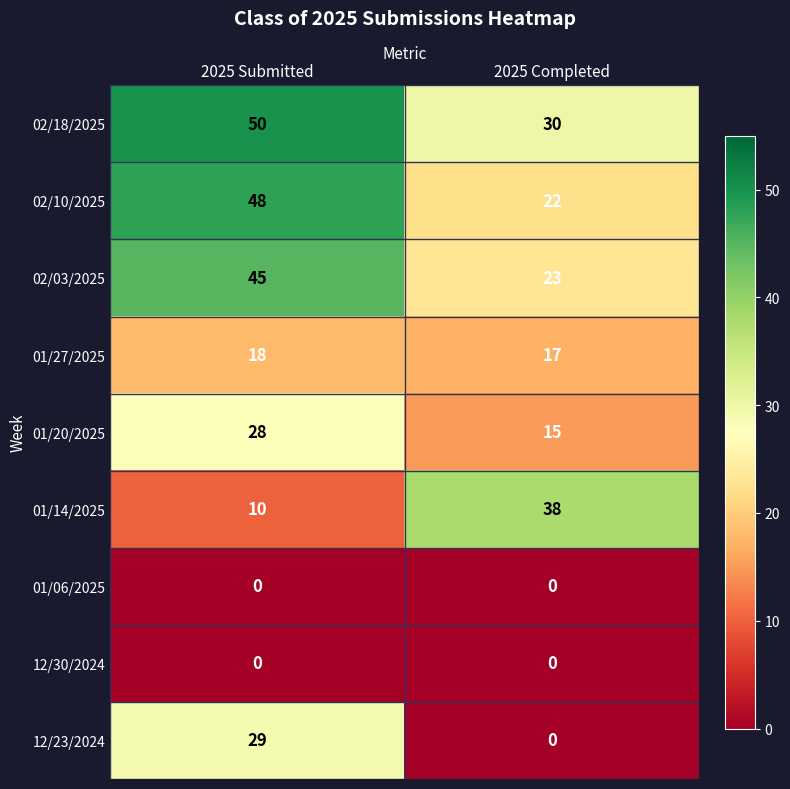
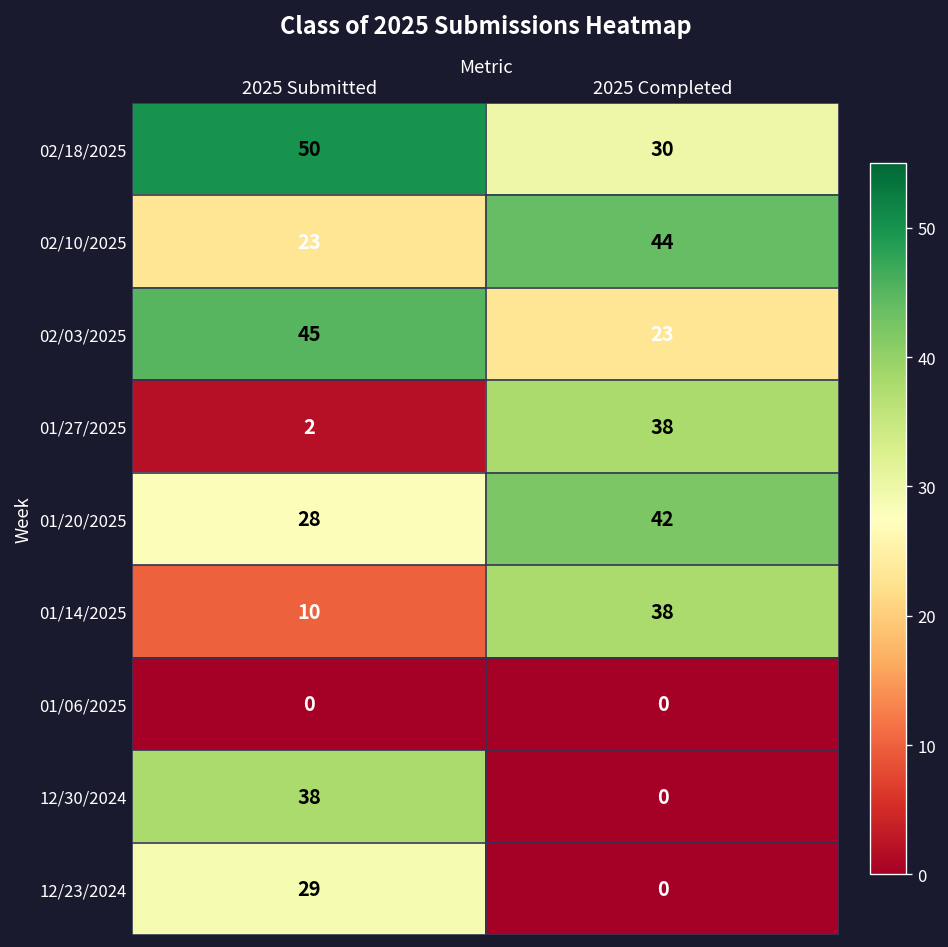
  {
    "02/18/2025": {
      "2025 Submitted": 50,
      "2025 Completed": 30
    },
    "02/10/2025": {
-     "2025 Submitted": 48,
-     "2025 Completed": 22
+     "2025 Submitted": 23,
+     "2025 Completed": 44
    },
    "02/03/2025": {
      "2025 Submitted": 45,
      "2025 Completed": 23
    },
    "01/27/2025": {
-     "2025 Submitted": 18,
-     "2025 Completed": 17
+     "2025 Submitted": 2,
+     "2025 Completed": 38
    },
    "01/20/2025": {
      "2025 Submitted": 28,
-     "2025 Completed": 15
+     "2025 Completed": 42
    },
    "01/14/2025": {
      "2025 Submitted": 10,
      "2025 Completed": 38
    },
    "01/06/2025": {
      "2025 Submitted": 0,
      "2025 Completed": 0
    },
    "12/30/2024": {
-     "2025 Submitted": 0,
+     "2025 Submitted": 38,
      "2025 Completed": 0
    },
    "12/23/2024": {
      "2025 Submitted": 29,
      "2025 Completed": 0
    }
  }
